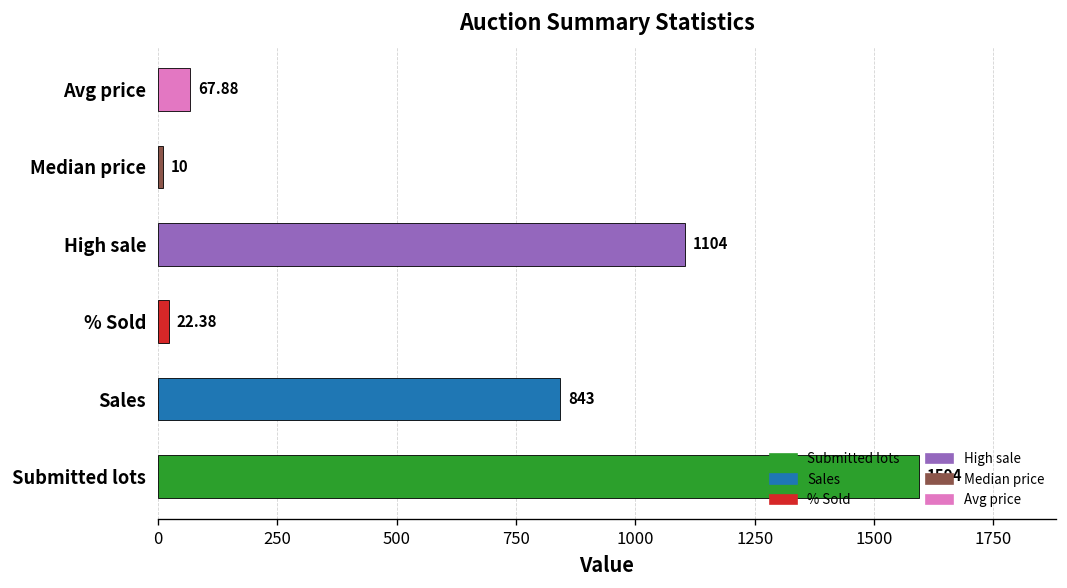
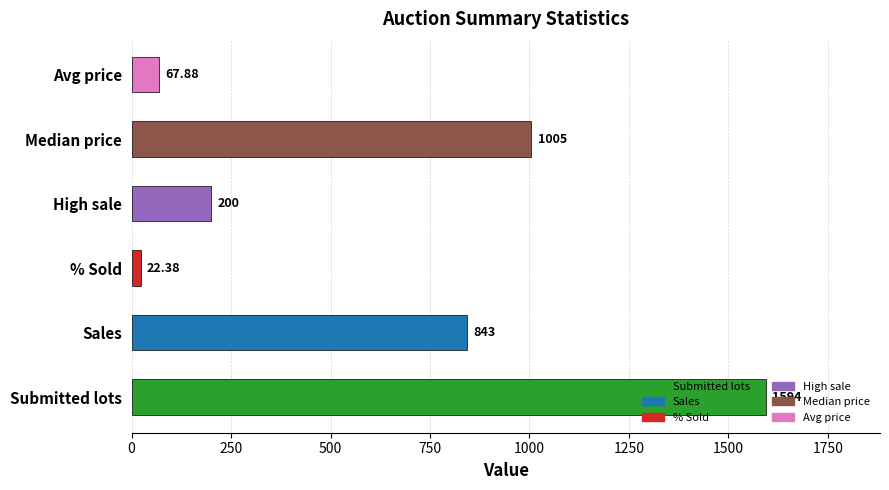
  {
    "Avg price": 67.88,
-   "Median price": 10,
-   "High sale": 1104,
+   "Median price": 1005,
+   "High sale": 200,
    "% Sold": 22.38,
    "Sales": 843,
    "Submitted lots": 1594
  }
